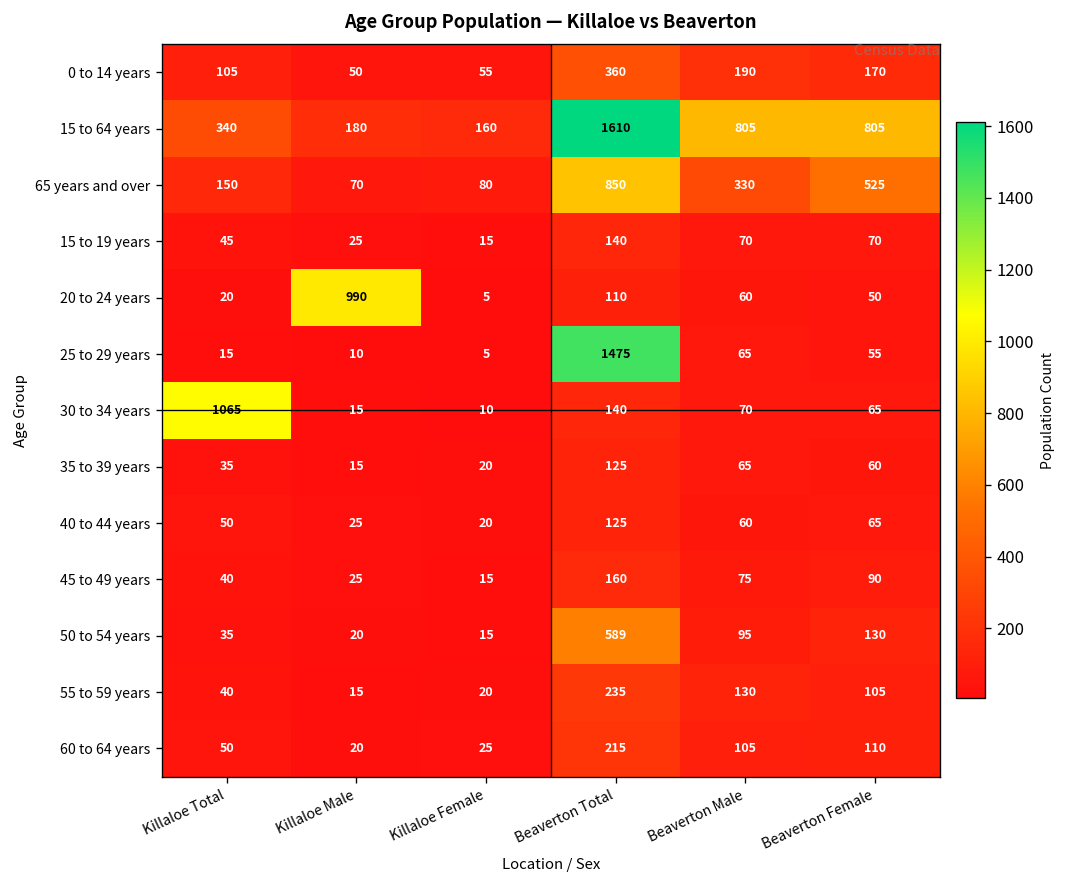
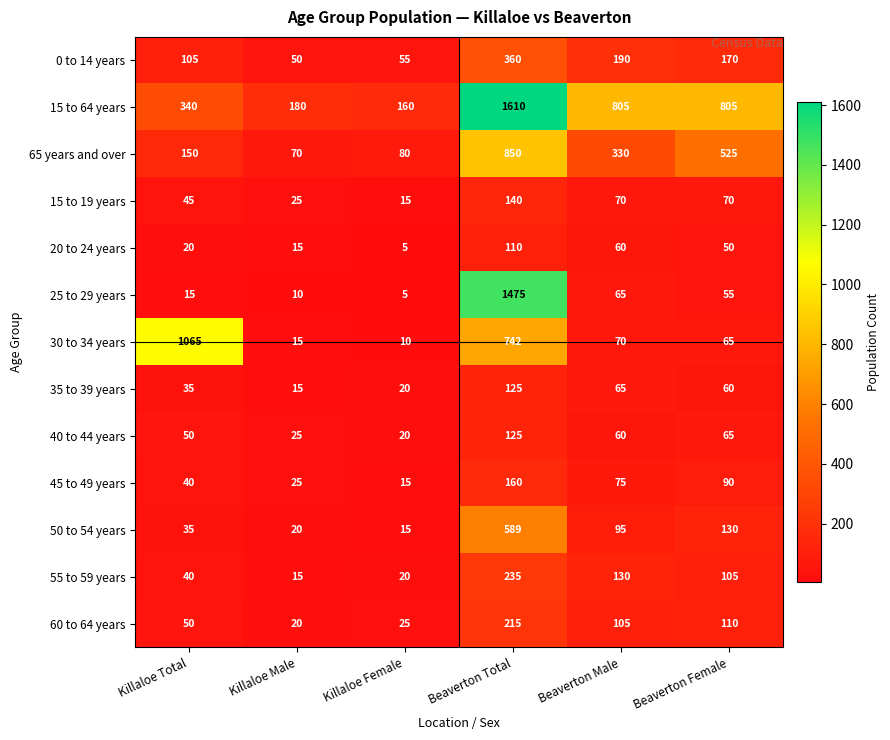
  {
    "0 to 14 years": {
      "Killaloe Total": 105,
      "Killaloe Male": 50,
      "Killaloe Female": 55,
      "Beaverton Total": 360,
      "Beaverton Male": 190
    },
    "15 to 64 years": {
      "Killaloe Total": 340,
      "Killaloe Male": 180,
      "Killaloe Female": 160,
      "Beaverton Total": 1610,
      "Beaverton Male": 805,
      "Beaverton Female": 805
    },
    "65 years and over": {
      "Killaloe Total": 150,
      "Killaloe Male": 70,
      "Killaloe Female": 80,
      "Beaverton Total": 850,
      "Beaverton Male": 330,
      "Beaverton Female": 525
    },
    "15 to 19 years": {
      "Killaloe Total": 45,
      "Killaloe Male": 25,
      "Killaloe Female": 15,
      "Beaverton Total": 140,
      "Beaverton Male": 70,
      "Beaverton Female": 70
    },
    "20 to 24 years": {
      "Killaloe Total": 20,
-     "Killaloe Male": 990,
+     "Killaloe Male": 15,
      "Killaloe Female": 5,
      "Beaverton Total": 110,
      "Beaverton Male": 60,
      "Beaverton Female": 50
    },
    "25 to 29 years": {
      "Killaloe Total": 15,
      "Killaloe Male": 10,
      "Killaloe Female": 5,
      "Beaverton Total": 1475,
      "Beaverton Male": 65,
      "Beaverton Female": 55
    },
    "30 to 34 years": {
      "Killaloe Total": 1065,
      "Killaloe Male": 15,
      "Killaloe Female": 10,
-     "Beaverton Total": 140,
+     "Beaverton Total": 742,
      "Beaverton Male": 70,
      "Beaverton Female": 65
    },
    "35 to 39 years": {
      "Killaloe Total": 35,
      "Killaloe Male": 15,
      "Killaloe Female": 20,
      "Beaverton Total": 125,
      "Beaverton Male": 65,
      "Beaverton Female": 60
    },
    "40 to 44 years": {
      "Killaloe Total": 50,
      "Killaloe Male": 25,
      "Killaloe Female": 20,
      "Beaverton Total": 125,
      "Beaverton Male": 60,
      "Beaverton Female": 65
    },
    "45 to 49 years": {
      "Killaloe Total": 40,
      "Killaloe Male": 25,
      "Killaloe Female": 15,
      "Beaverton Total": 160,
      "Beaverton Male": 75,
      "Beaverton Female": 90
    },
    "50 to 54 years": {
      "Killaloe Total": 35,
      "Killaloe Male": 20,
      "Killaloe Female": 15,
      "Beaverton Total": 589,
      "Beaverton Male": 95,
      "Beaverton Female": 130
    },
    "55 to 59 years": {
      "Killaloe Total": 40,
      "Killaloe Male": 15,
      "Killaloe Female": 20,
      "Beaverton Total": 235,
      "Beaverton Male": 130,
      "Beaverton Female": 105
    },
    "60 to 64 years": {
      "Killaloe Total": 50,
      "Killaloe Male": 20,
      "Killaloe Female": 25,
      "Beaverton Total": 215,
      "Beaverton Male": 105,
      "Beaverton Female": 110
    }
  }
